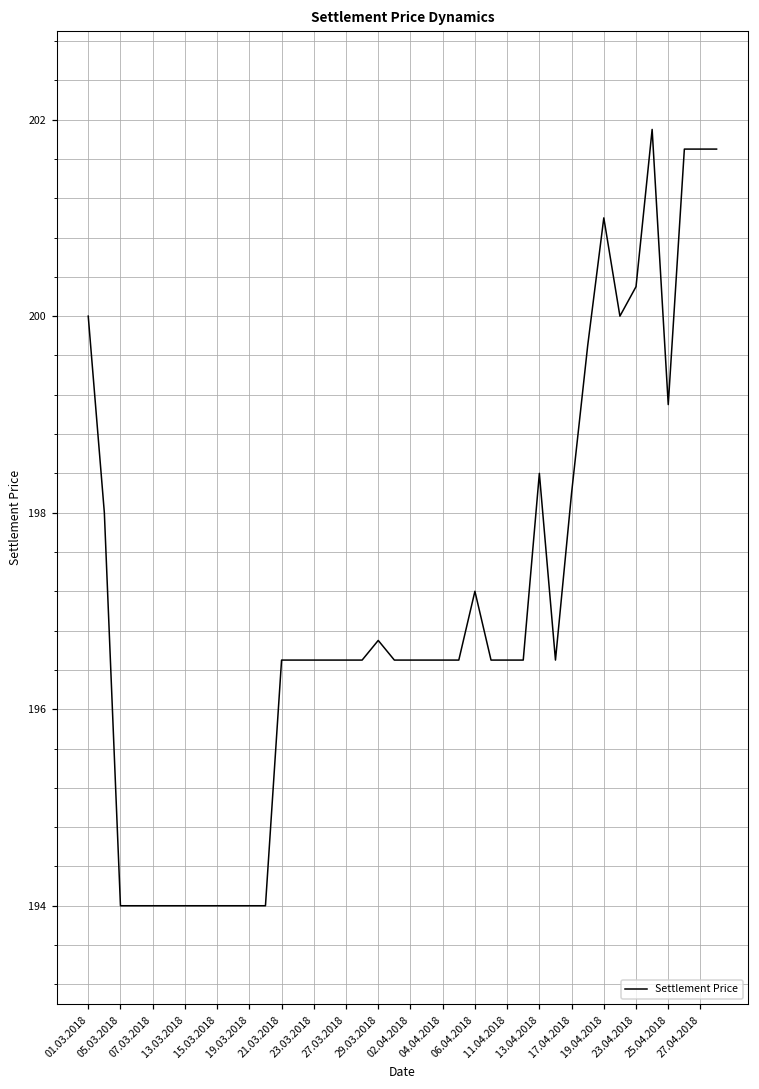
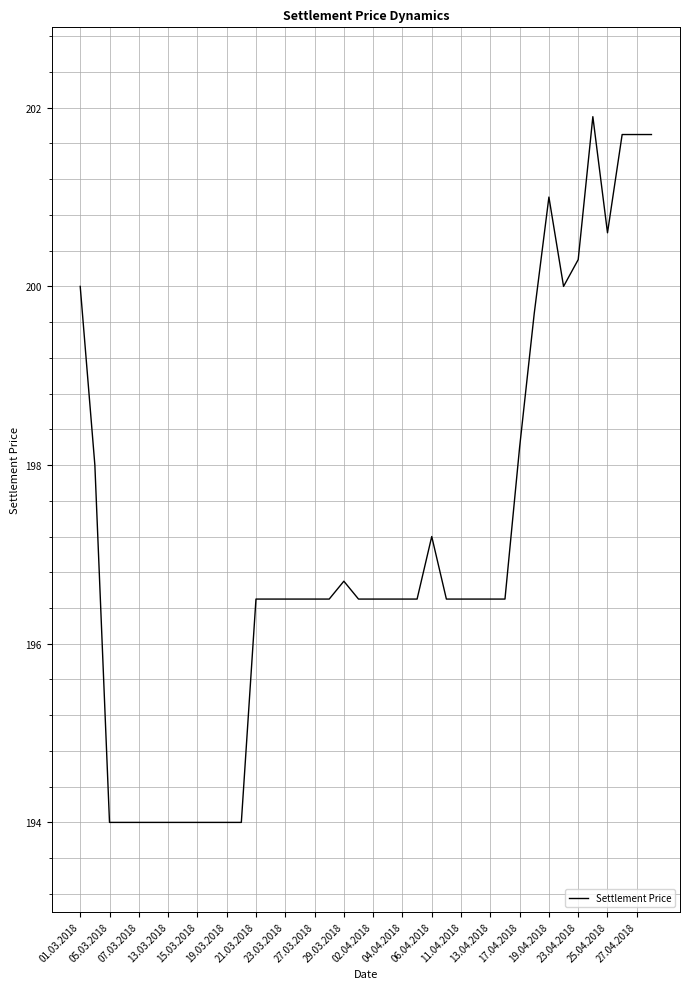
  {
    "01.03.2018": 200.0,
    "05.03.2018": 194.0,
    "07.03.2018": 194.0,
    "13.03.2018": 194.0,
    "15.03.2018": 194.0,
    "19.03.2018": 194.0,
    "21.03.2018": 196.5,
    "23.03.2018": 196.5,
    "27.03.2018": 196.5,
    "29.03.2018": 196.7,
    "02.04.2018": 196.5,
    "04.04.2018": 196.5,
    "06.04.2018": 197.2,
    "11.04.2018": 196.5,
-   "13.04.2018": 198.4,
+   "13.04.2018": 196.5,
    "17.04.2018": 198.2,
    "19.04.2018": 201.0,
    "23.04.2018": 200.3,
-   "25.04.2018": 199.1,
+   "25.04.2018": 200.6,
    "27.04.2018": 201.7
  }
